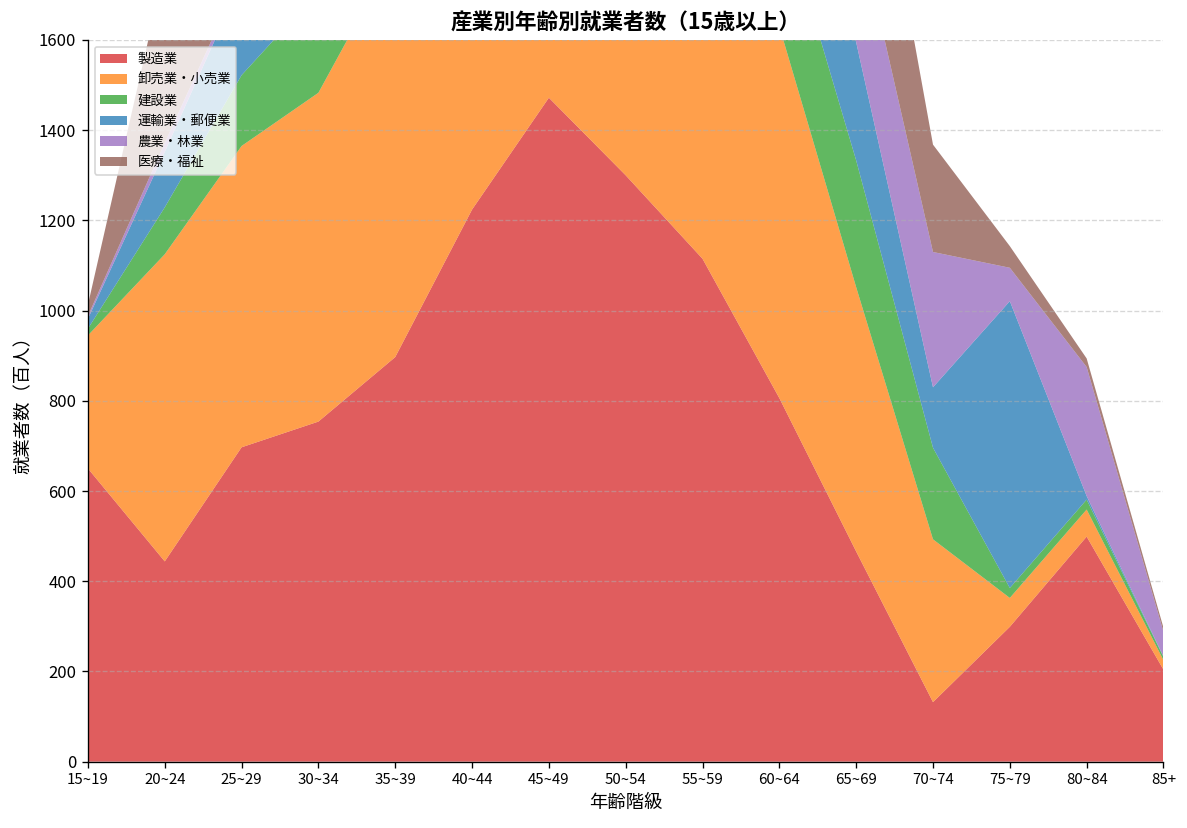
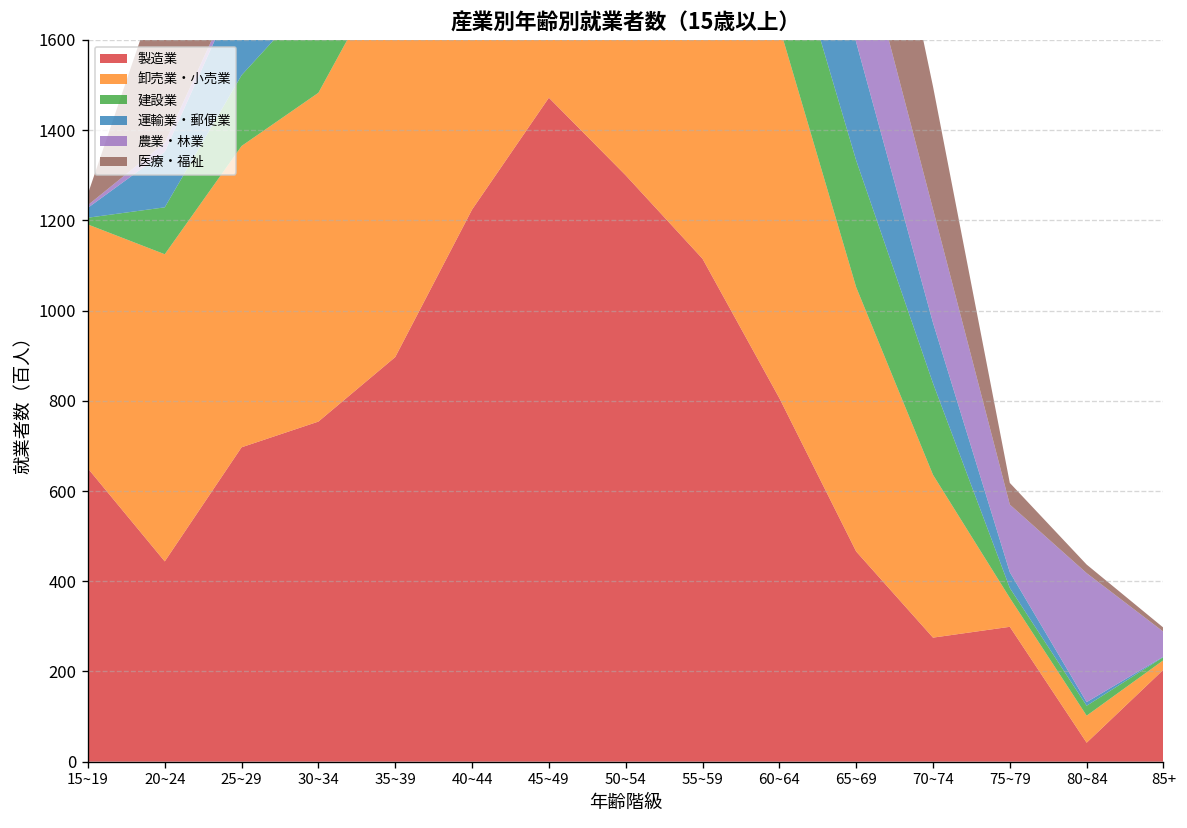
  {
    "製造業": {
      "15~19": 650,
      "20~24": 440,
      "25~29": 700,
      "30~34": 750,
      "35~39": 900,
      "40~44": 1220,
      "45~49": 1470,
      "50~54": 1300,
      "55~59": 1120,
      "60~64": 810,
      "65~69": 470,
-     "70~74": 130,
+     "70~74": 280,
      "75~79": 300,
-     "80~84": 500,
+     "80~84": 40,
      "85+": 200
    },
    "卸売業・小売業": {
-     "15~19": 300,
+     "15~19": 540,
      "20~24": 680,
      "25~29": 670,
      "30~34": 730,
      "65~69": 590,
      "70~74": 360,
      "75~79": 60,
      "80~84": 60,
      "85+": 20
    },
    "建設業": {
      "15~19": 20,
      "20~24": 100,
      "25~29": 160,
      "65~69": 280,
      "70~74": 200,
      "75~79": 20,
      "80~84": 20
    },
    "運輸業・郵便業": {
      "65~69": 260,
      "70~74": 130,
-     "75~79": 640,
+     "75~79": 40,
      "80~84": 10
    },
    "農業・林業": {
-     "70~74": 300,
-     "75~79": 70,
+     "70~74": 250,
+     "75~79": 150,
      "80~84": 290,
      "85+": 60
    },
    "医療・福祉": {
      "15~19": 30,
-     "70~74": 240,
+     "70~74": 270,
      "75~79": 50,
      "80~84": 20,
      "85+": 10
    }
  }
